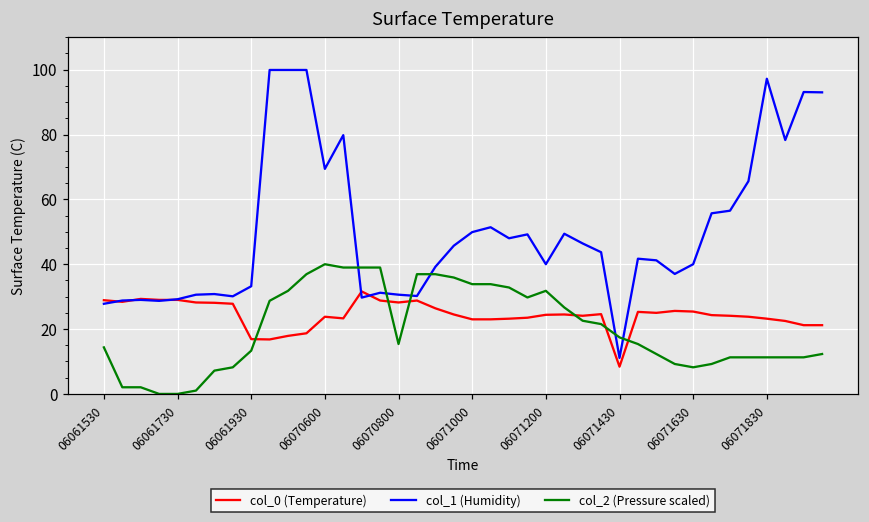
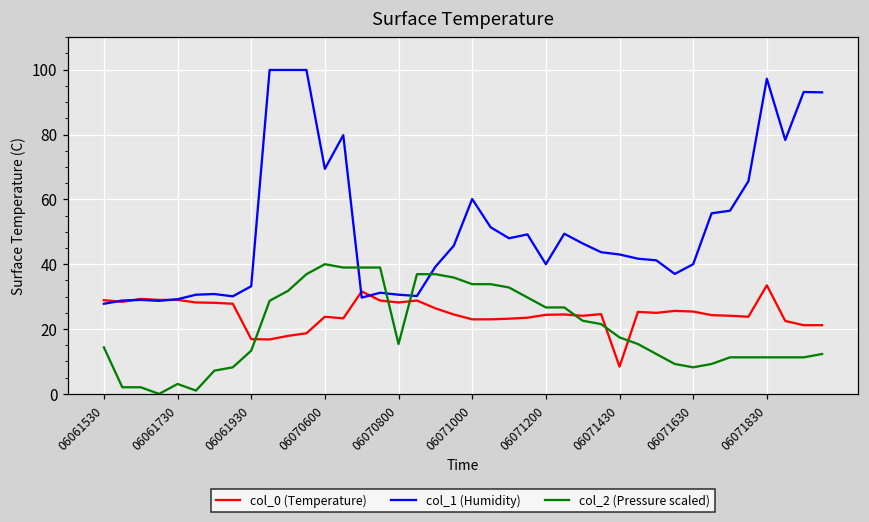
  {
    "col_0 (Temperature)": {
      "06061530": 29,
      "06061930": 17,
      "06070600": 24,
      "06070800": 28,
      "06071000": 23,
      "06071200": 24,
      "06071430": 8,
      "06071630": 25,
-     "06071830": 23
+     "06071830": 34
    },
    "col_1 (Humidity)": {
      "06061530": 28,
      "06061930": 33,
      "06070600": 69,
      "06070800": 31,
-     "06071000": 50,
+     "06071000": 60,
      "06071200": 40,
-     "06071430": 11,
+     "06071430": 43,
      "06071630": 40,
      "06071830": 97
    },
    "col_2 (Pressure scaled)": {
      "06061530": 14,
-     "06061730": 0,
+     "06061730": 3,
      "06061930": 13,
      "06070600": 40,
      "06070800": 15,
      "06071000": 34,
-     "06071200": 32,
+     "06071200": 27,
      "06071430": 17,
      "06071630": 8,
      "06071830": 11
    }
  }
